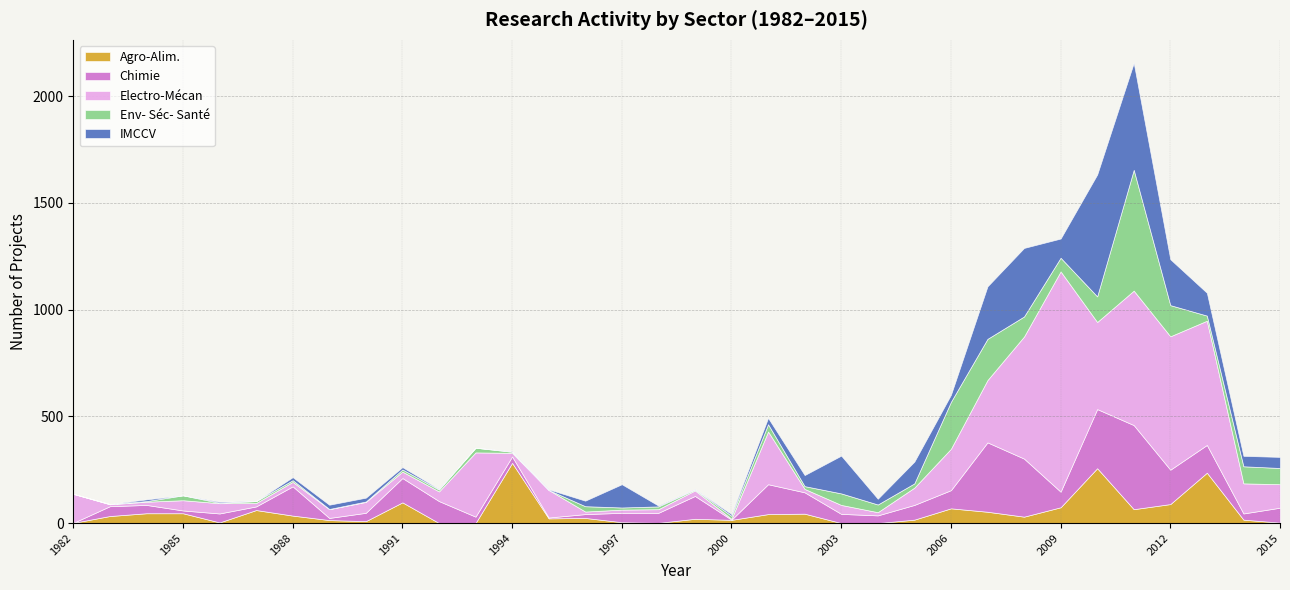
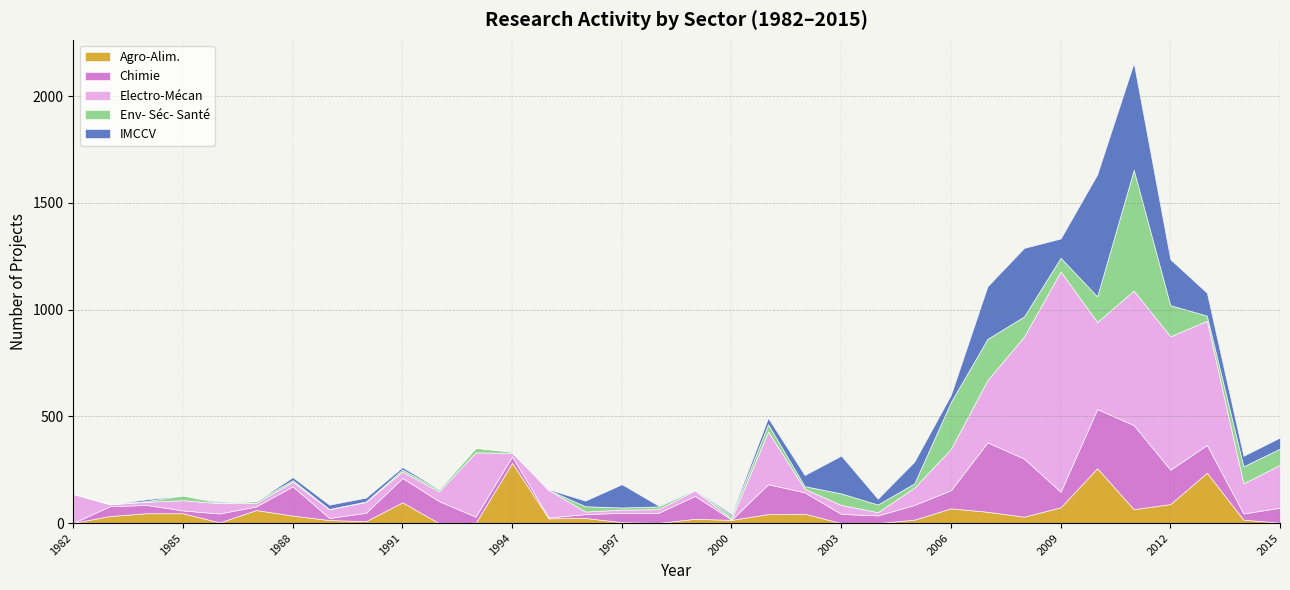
  {
    "Agro-Alim.": {
      "1985": 50,
      "1988": 40,
      "1991": 100,
      "1994": 280,
      "2003": 0,
      "2006": 70,
      "2009": 70,
      "2012": 90
    },
    "Chimie": {
      "1985": 10,
      "1988": 140,
      "1991": 110,
      "1994": 30,
      "1997": 40,
      "2003": 40,
      "2006": 90,
      "2009": 70,
      "2012": 160,
      "2015": 70
    },
    "Electro-Mécan": {
      "1985": 50,
      "2003": 40,
      "2006": 190,
      "2009": 1030,
      "2012": 630,
-     "2015": 110
+     "2015": 200
    },
    "Env- Séc- Santé": {
      "2003": 50,
      "2006": 220,
      "2009": 60,
      "2012": 150,
      "2015": 80
    },
    "IMCCV": {
      "1988": 10,
      "1997": 110,
      "2003": 180,
      "2006": 30,
      "2009": 90,
      "2012": 220,
      "2015": 50
    }
  }
